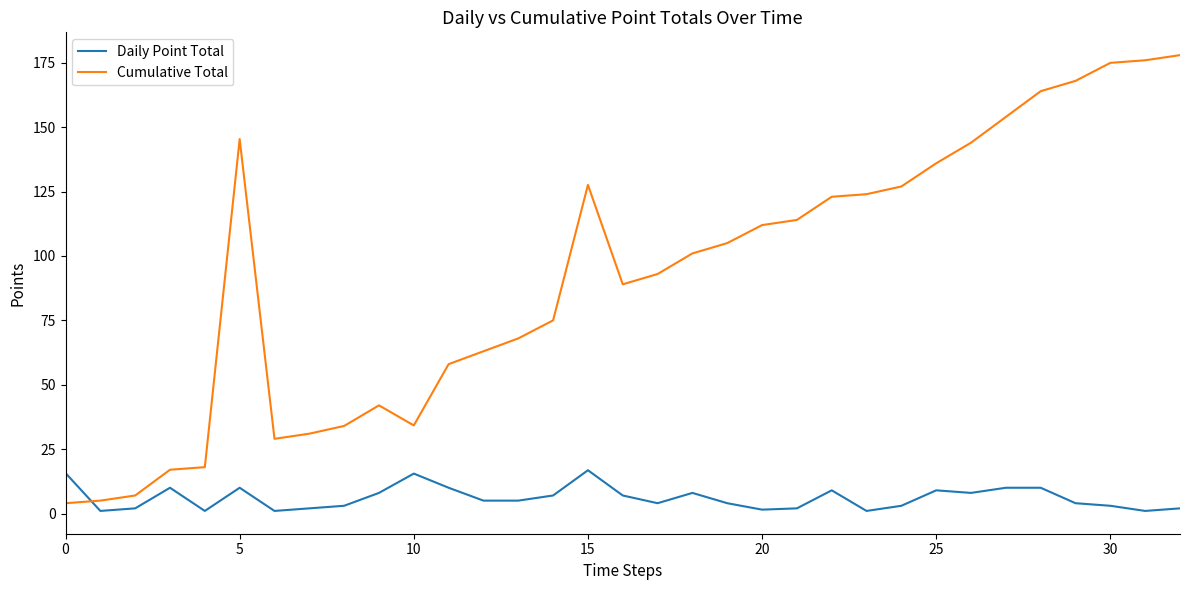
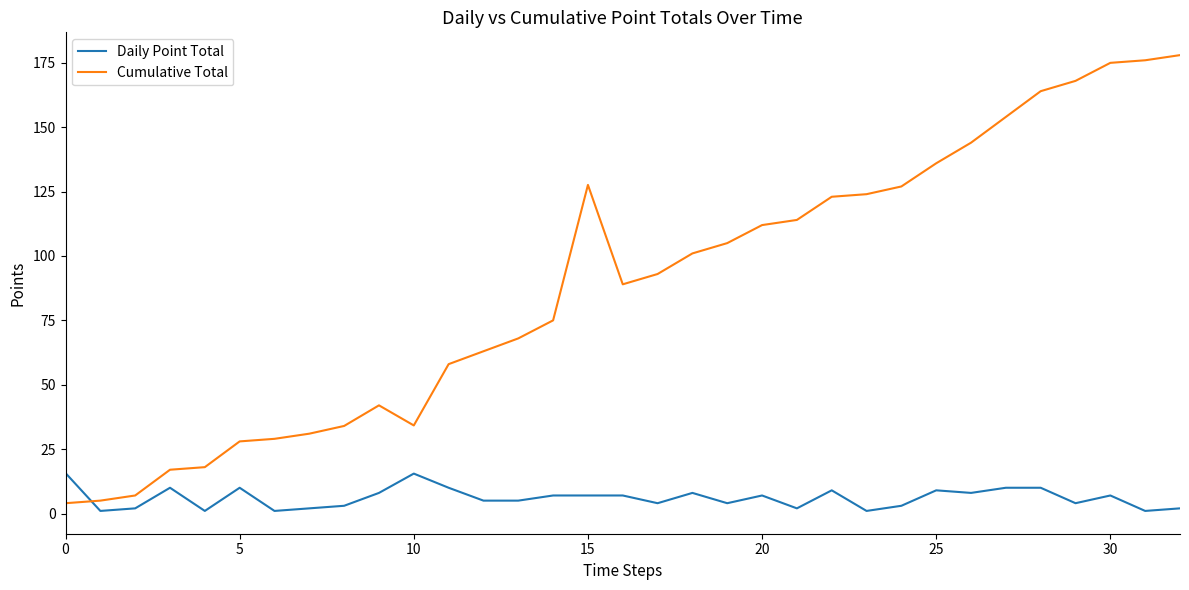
  {
    "Daily Point Total": {
      "0": 16,
      "5": 10,
      "10": 16,
-     "15": 17,
-     "20": 2,
+     "15": 7,
+     "20": 7,
      "25": 9,
-     "30": 3
+     "30": 7
    },
    "Cumulative Total": {
      "0": 4,
-     "5": 145,
+     "5": 28,
      "10": 34,
      "15": 128,
      "20": 112,
      "25": 136,
      "30": 175
    }
  }
